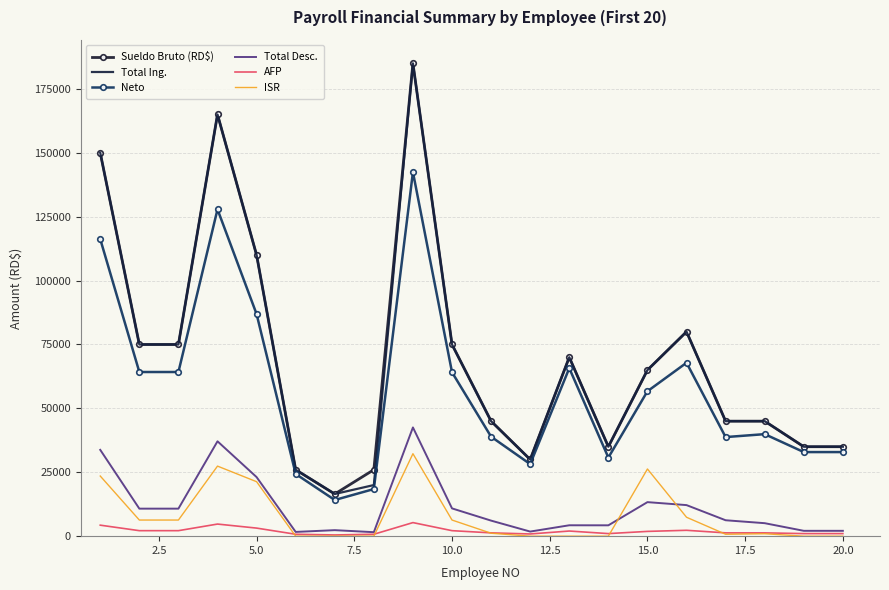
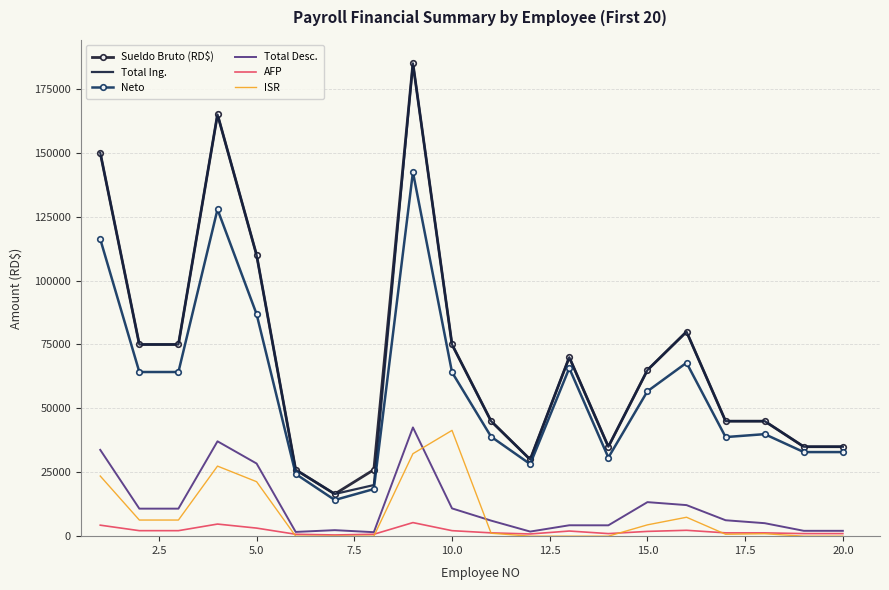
  {
    "Total Desc.": {
-     "5.0": 23000,
+     "5.0": 28000,
      "10.0": 11000,
      "15.0": 13000,
      "20.0": 2000
    },
    "AFP": {
      "5.0": 3000,
      "10.0": 2000,
      "15.0": 2000,
      "20.0": 1000
    },
    "ISR": {
      "5.0": 21000,
-     "10.0": 6000,
-     "15.0": 26000,
+     "10.0": 41000,
+     "15.0": 4000,
      "20.0": 0
    }
  }
